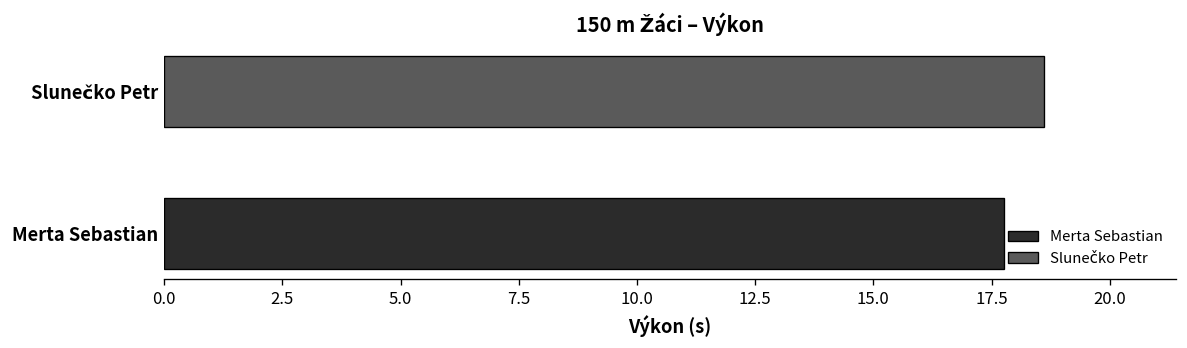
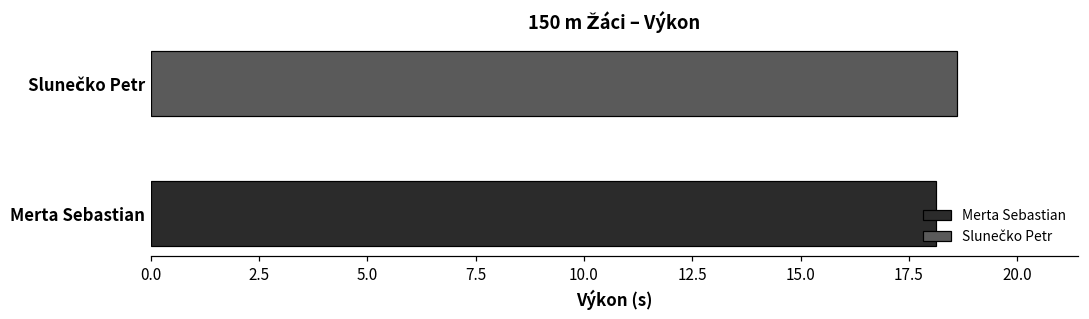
  {
    "Slunečko Petr": 18.6,
-   "Merta Sebastian": 17.8
+   "Merta Sebastian": 18.1
  }
